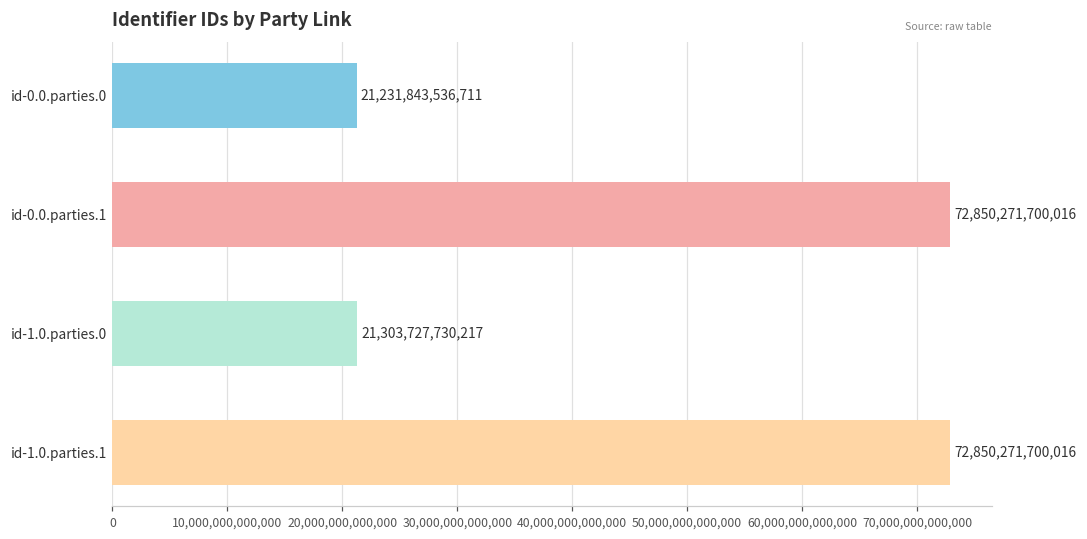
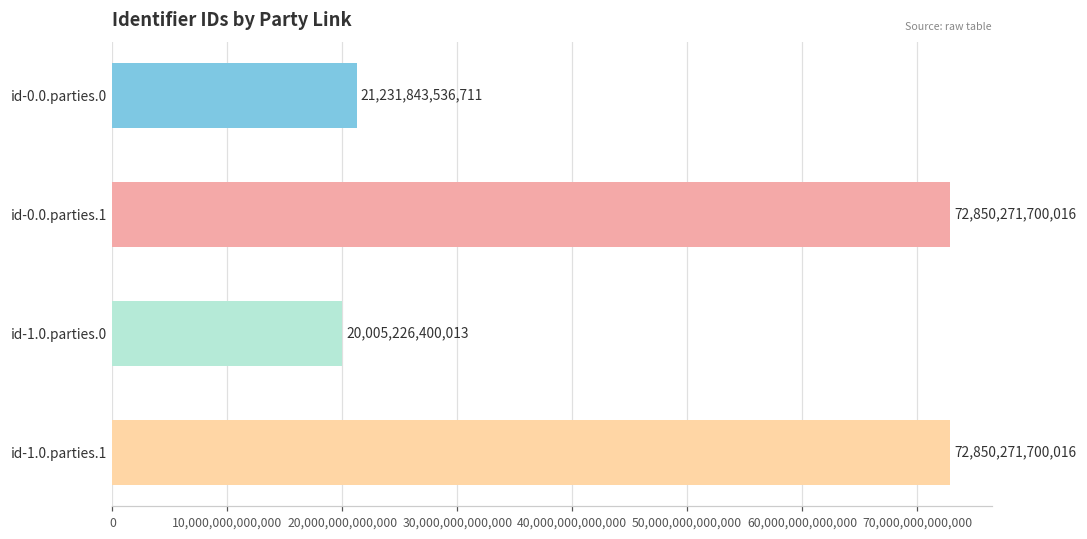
  {
    "id-0.0.parties.0": "21,231,843,536,711",
    "id-0.0.parties.1": "72,850,271,700,016",
-   "id-1.0.parties.0": "21,303,727,730,217",
+   "id-1.0.parties.0": "20,005,226,400,013",
    "id-1.0.parties.1": "72,850,271,700,016"
  }
